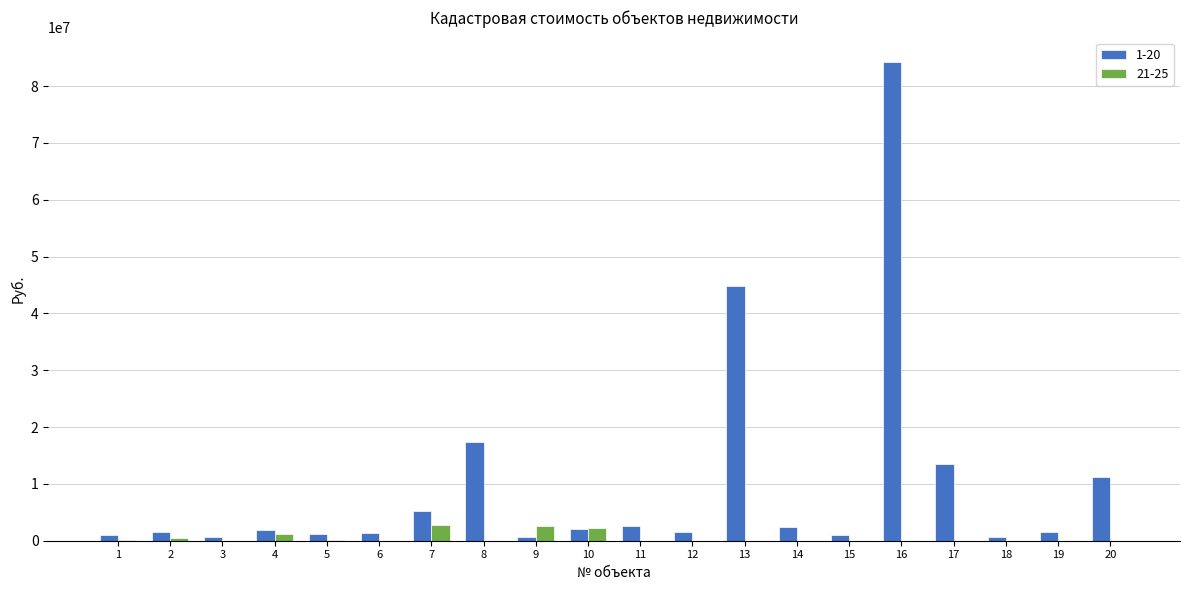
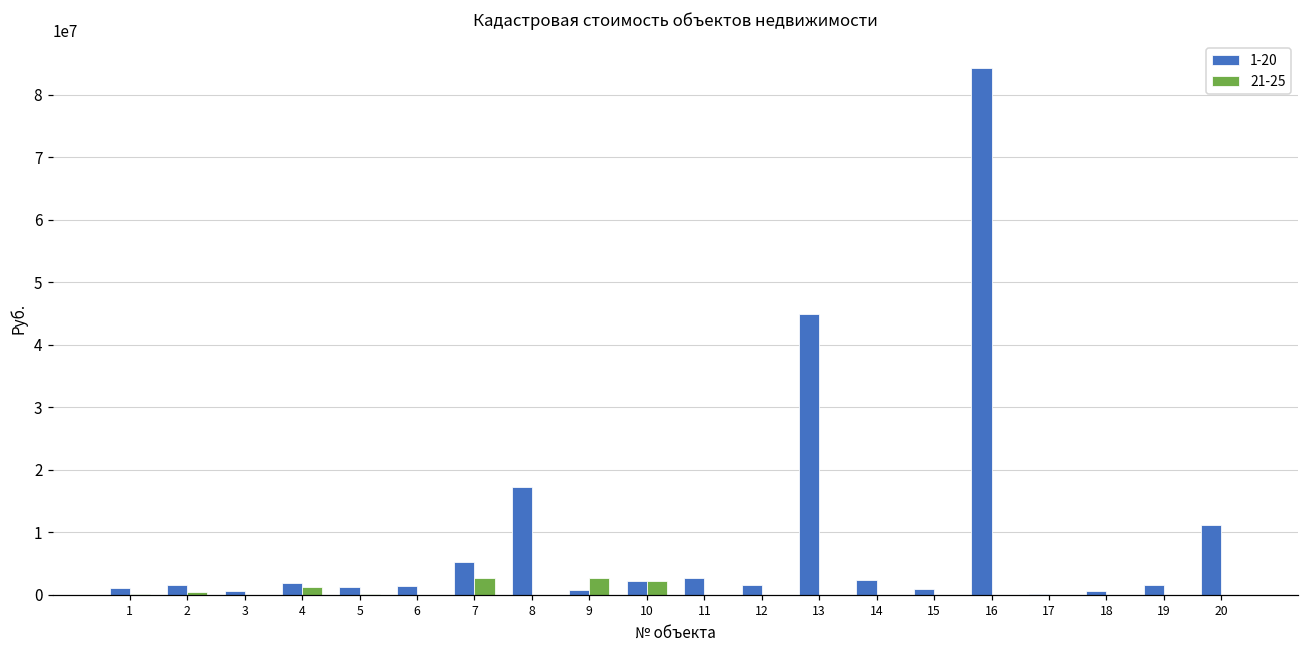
  {
    "1-20": {
      "1": 1000000,
      "2": 2000000,
      "3": 1000000,
      "4": 2000000,
      "5": 1000000,
      "6": 1000000,
      "7": 5000000,
      "8": 17000000,
      "9": 1000000,
      "10": 2000000,
      "11": 3000000,
      "12": 2000000,
      "13": 45000000,
      "14": 2000000,
      "15": 1000000,
      "16": 84000000,
-     "17": 13000000,
+     "17": 0,
      "18": 1000000,
      "19": 2000000,
      "20": 11000000
    },
    "21-25": {
      "2": 1000000,
      "4": 1000000,
      "6": 0,
      "7": 3000000,
      "8": 0,
      "9": 3000000,
      "10": 2000000,
      "11": 0,
      "12": 0,
      "13": 0,
      "14": 0,
      "15": 0,
      "16": 0,
      "17": 0,
      "18": 0,
      "19": 0,
      "20": 0
    }
  }
